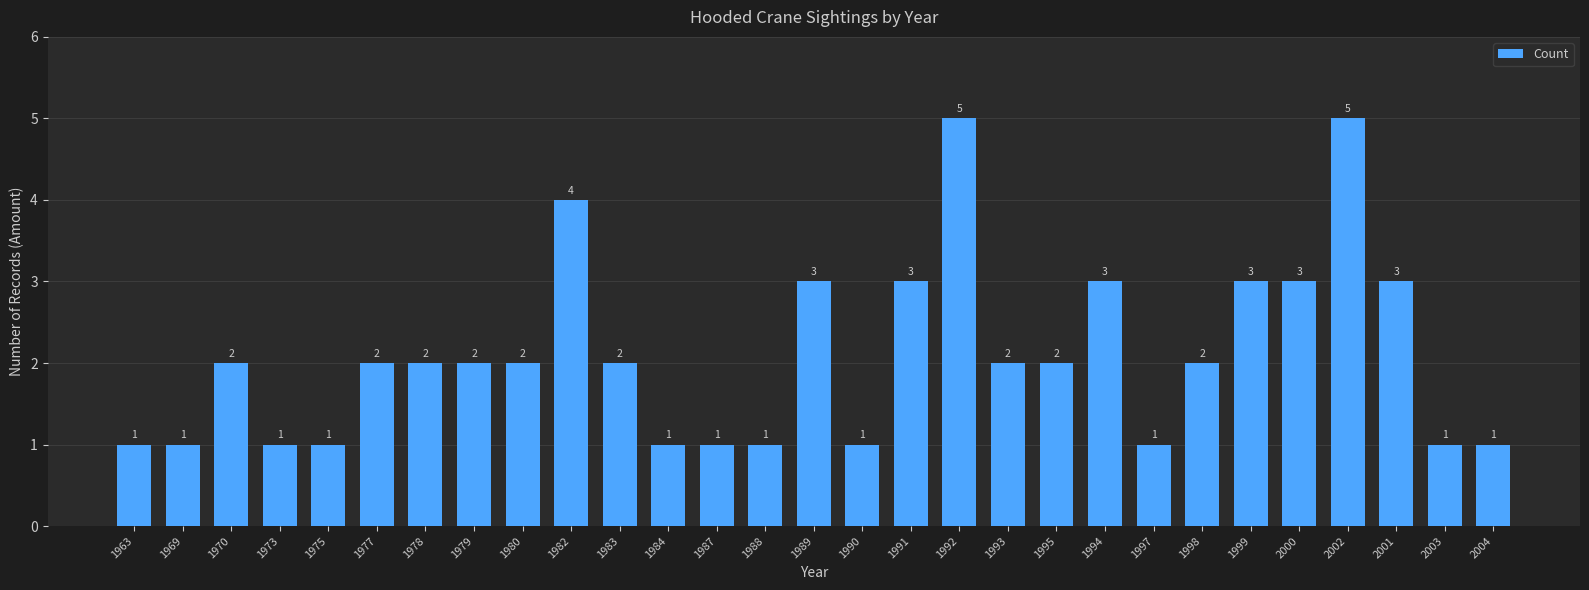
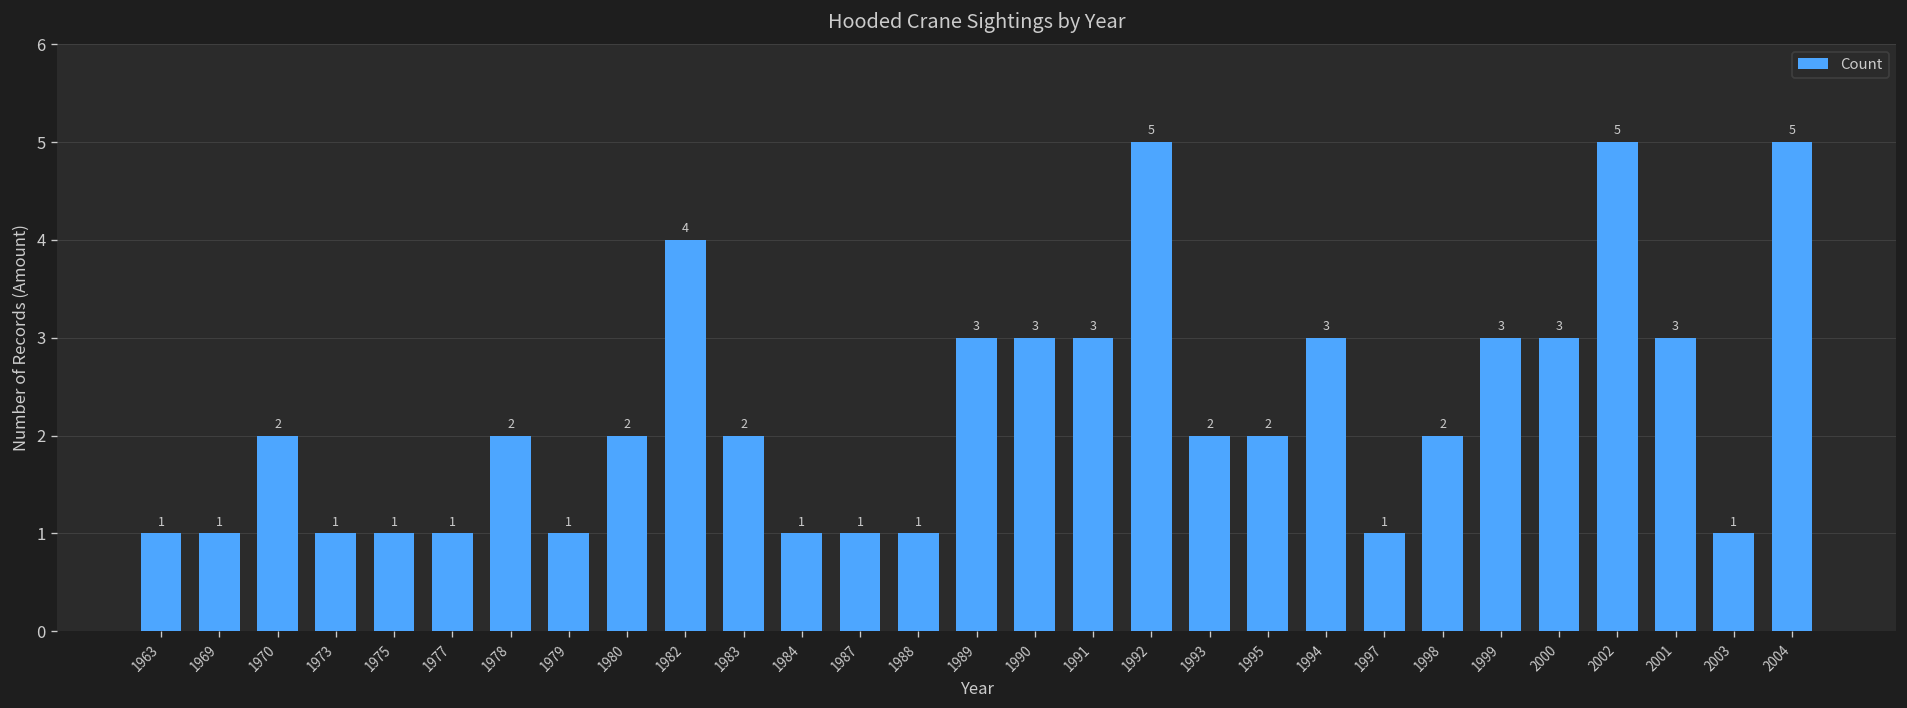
  {
    "1963": 1,
    "1969": 1,
    "1970": 2,
    "1973": 1,
    "1975": 1,
-   "1977": 2,
+   "1977": 1,
    "1978": 2,
-   "1979": 2,
+   "1979": 1,
    "1980": 2,
    "1982": 4,
    "1983": 2,
    "1984": 1,
    "1987": 1,
    "1988": 1,
    "1989": 3,
-   "1990": 1,
+   "1990": 3,
    "1991": 3,
    "1992": 5,
    "1993": 2,
    "1995": 2,
    "1994": 3,
    "1997": 1,
    "1998": 2,
    "1999": 3,
    "2000": 3,
    "2002": 5,
    "2001": 3,
    "2003": 1,
-   "2004": 1
+   "2004": 5
  }
